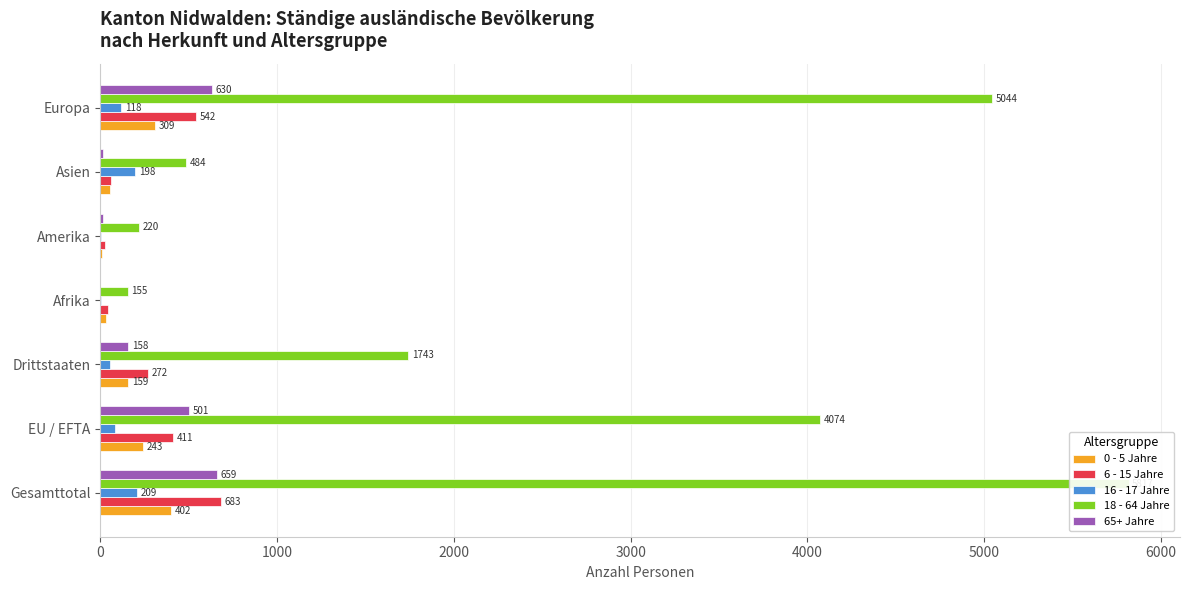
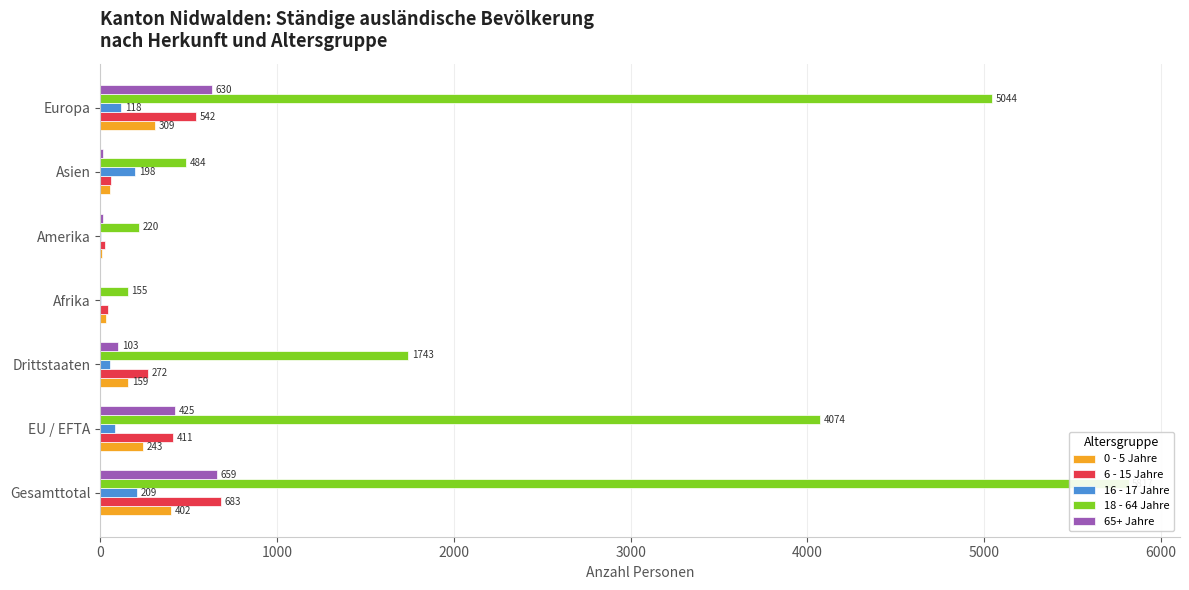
  {
    "0 - 5 Jahre": {
      "Europa": 309,
      "Drittstaaten": 159,
      "EU / EFTA": 243,
      "Gesamttotal": 402
    },
    "6 - 15 Jahre": {
      "Europa": 542,
      "Drittstaaten": 272,
      "EU / EFTA": 411,
      "Gesamttotal": 683
    },
    "16 - 17 Jahre": {
      "Europa": 118,
      "Asien": 198,
      "Gesamttotal": 209
    },
    "18 - 64 Jahre": {
      "Europa": 5044,
      "Asien": 484,
      "Amerika": 220,
      "Afrika": 155,
      "Drittstaaten": 1743,
      "EU / EFTA": 4074
    },
    "65+ Jahre": {
      "Europa": 630,
-     "Drittstaaten": 158,
-     "EU / EFTA": 501,
+     "Drittstaaten": 103,
+     "EU / EFTA": 425,
      "Gesamttotal": 659
    }
  }
